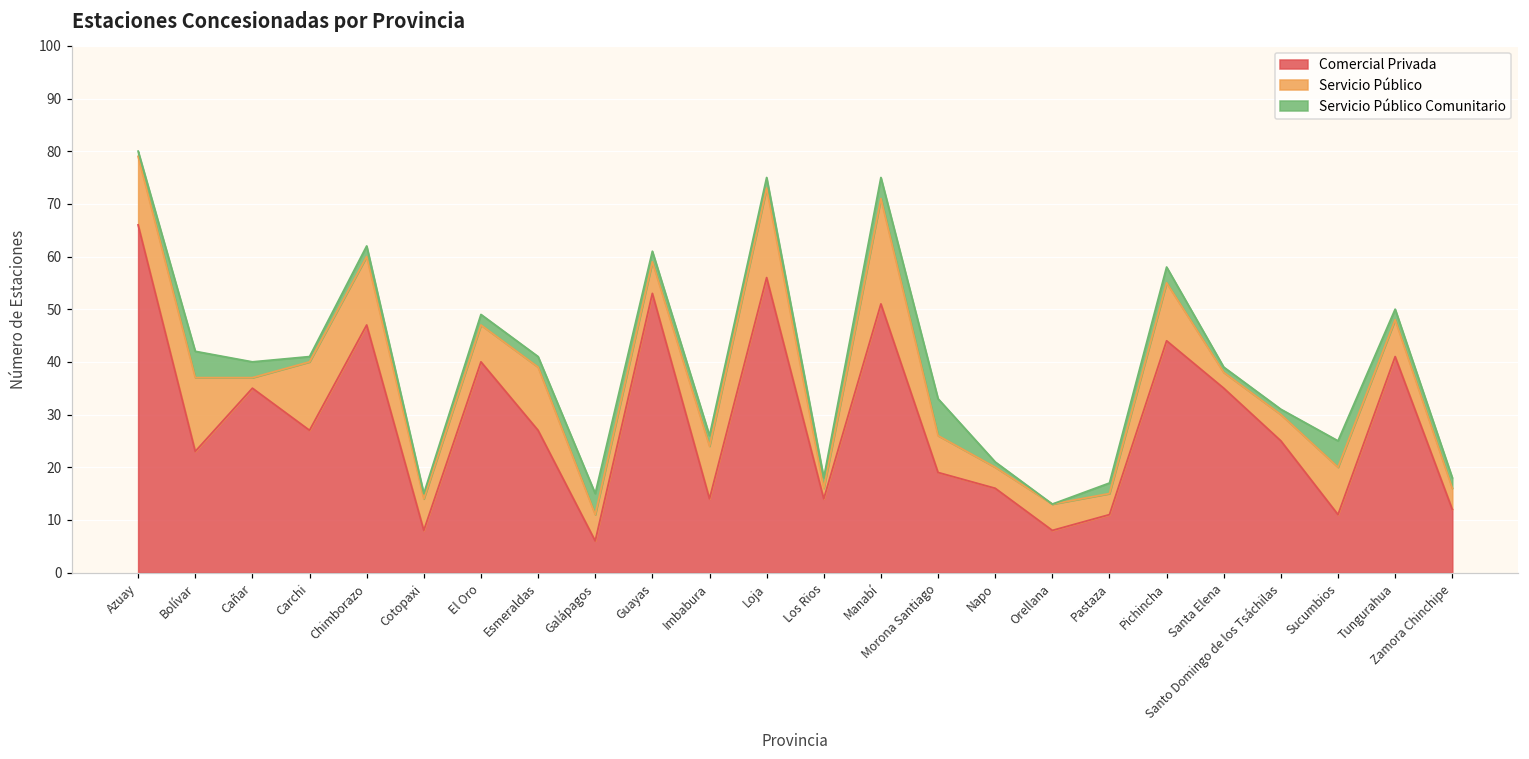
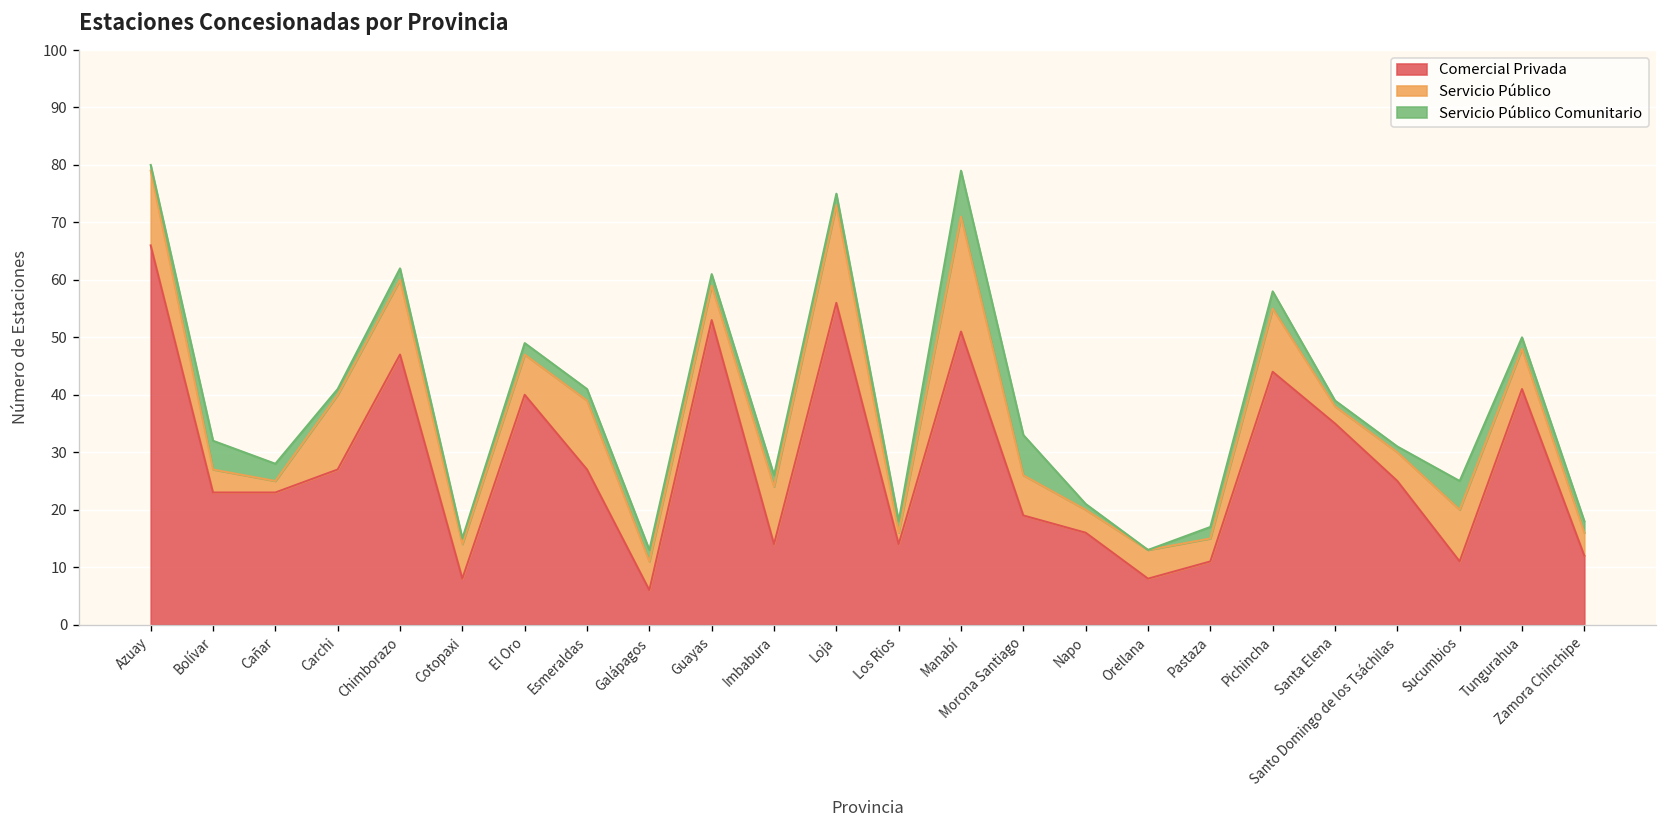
  {
    "Comercial Privada": {
      "Azuay": 66,
      "Bolívar": 23,
-     "Cañar": 35,
+     "Cañar": 23,
      "Carchi": 27,
      "Chimborazo": 47,
      "Cotopaxi": 8,
      "El Oro": 40,
      "Esmeraldas": 27,
      "Galápagos": 6,
      "Guayas": 53,
      "Imbabura": 14,
      "Loja": 56,
      "Los Rios": 14,
      "Manabí": 51,
      "Morona Santiago": 19,
      "Napo": 16,
      "Orellana": 8,
      "Pastaza": 11,
      "Pichincha": 44,
      "Santa Elena": 35,
      "Santo Domingo de los Tsáchilas": 25,
      "Sucumbios": 11,
      "Tungurahua": 41,
      "Zamora Chinchipe": 12
    },
    "Servicio Público": {
      "Azuay": 13,
-     "Bolívar": 14,
+     "Bolívar": 4,
      "Cañar": 2,
      "Carchi": 13,
      "Chimborazo": 13,
      "Cotopaxi": 6,
      "El Oro": 7,
      "Esmeraldas": 12,
      "Galápagos": 5,
      "Guayas": 6,
      "Imbabura": 10,
      "Loja": 17,
      "Los Rios": 2,
      "Manabí": 20,
      "Morona Santiago": 7,
      "Napo": 4,
      "Pastaza": 4,
      "Pichincha": 11,
      "Santa Elena": 3,
      "Santo Domingo de los Tsáchilas": 5,
      "Sucumbios": 9,
      "Tungurahua": 7,
      "Zamora Chinchipe": 4
    },
    "Servicio Público Comunitario": {
      "Azuay": 1,
      "Bolívar": 5,
      "Cañar": 3,
      "Carchi": 1,
      "Chimborazo": 2,
      "Cotopaxi": 1,
      "El Oro": 2,
      "Esmeraldas": 2,
-     "Galápagos": 4,
+     "Galápagos": 2,
      "Guayas": 2,
      "Imbabura": 2,
      "Loja": 2,
      "Los Rios": 2,
-     "Manabí": 4,
+     "Manabí": 8,
      "Morona Santiago": 7,
      "Napo": 1,
      "Pastaza": 2,
      "Pichincha": 3,
      "Santa Elena": 1,
      "Santo Domingo de los Tsáchilas": 1,
      "Sucumbios": 5,
      "Tungurahua": 2,
      "Zamora Chinchipe": 2
    }
  }
